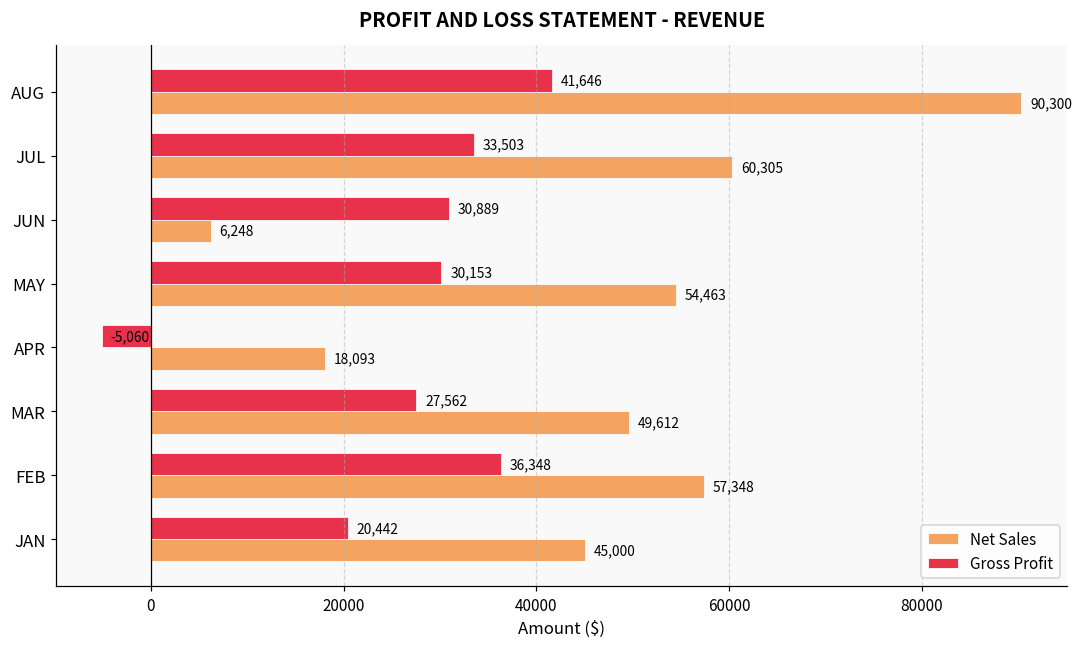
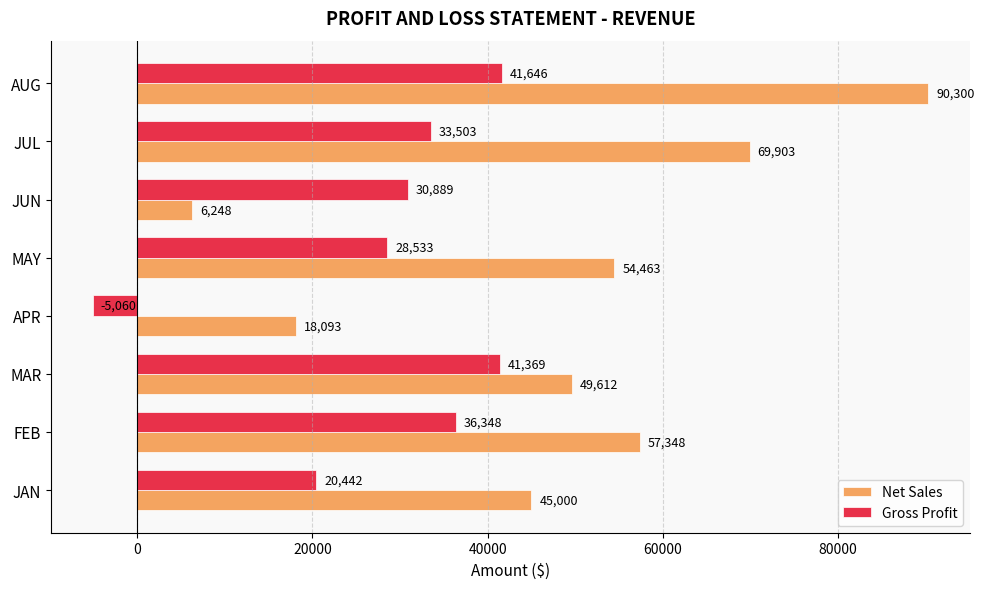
  {
    "Net Sales": {
      "AUG": "90,300",
-     "JUL": "60,305",
+     "JUL": "69,903",
      "JUN": "6,248",
      "MAY": "54,463",
      "APR": "18,093",
      "MAR": "49,612",
      "FEB": "57,348",
      "JAN": "45,000"
    },
    "Gross Profit": {
      "AUG": "41,646",
      "JUL": "33,503",
      "JUN": "30,889",
-     "MAY": "30,153",
+     "MAY": "28,533",
      "APR": "-5,060",
-     "MAR": "27,562",
+     "MAR": "41,369",
      "FEB": "36,348",
      "JAN": "20,442"
    }
  }
